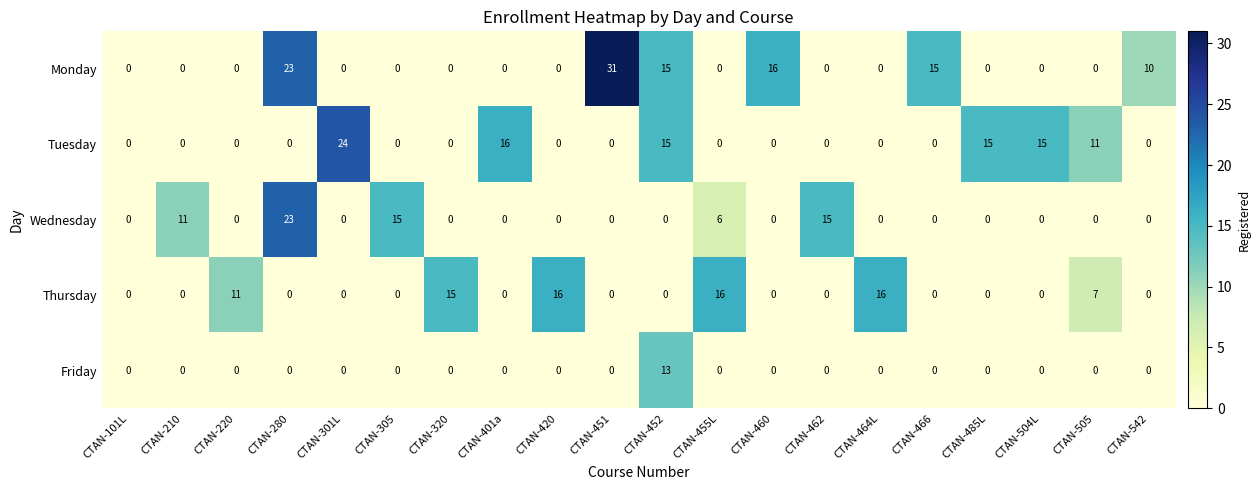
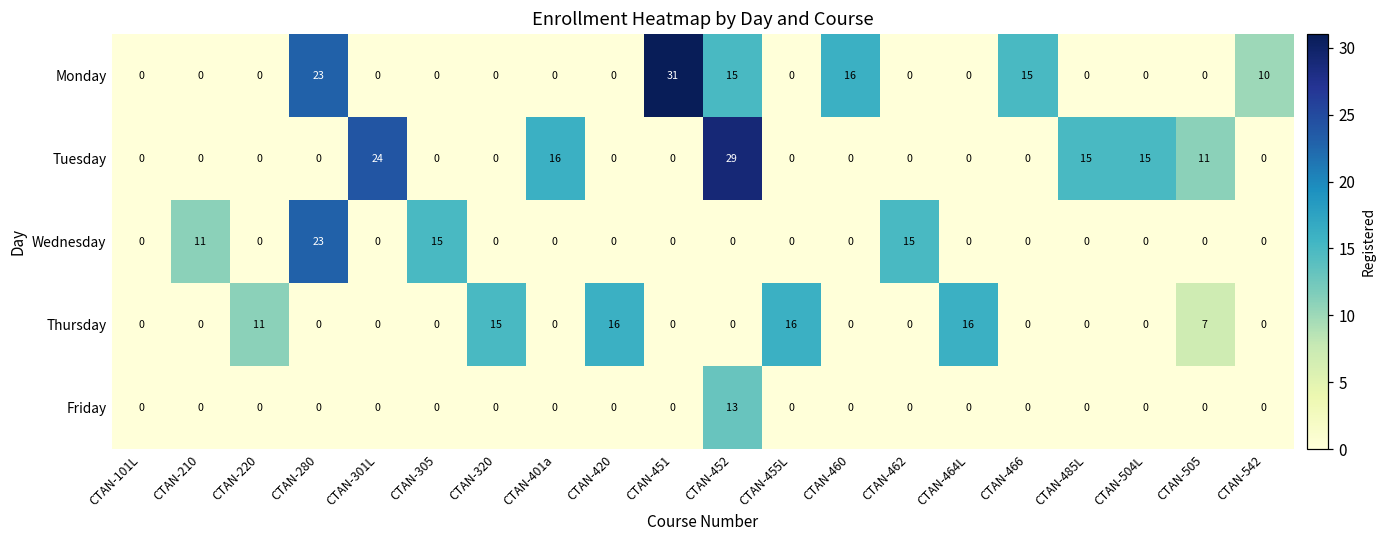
  {
    "Monday": {
      "CTAN-101L": 0,
      "CTAN-210": 0,
      "CTAN-220": 0,
      "CTAN-280": 23,
      "CTAN-301L": 0,
      "CTAN-305": 0,
      "CTAN-320": 0,
      "CTAN-401a": 0,
      "CTAN-420": 0,
      "CTAN-451": 31,
      "CTAN-452": 15,
      "CTAN-455L": 0,
      "CTAN-460": 16,
      "CTAN-462": 0,
      "CTAN-464L": 0,
      "CTAN-466": 15,
      "CTAN-485L": 0,
      "CTAN-504L": 0,
      "CTAN-505": 0,
      "CTAN-542": 10
    },
    "Tuesday": {
      "CTAN-101L": 0,
      "CTAN-210": 0,
      "CTAN-220": 0,
      "CTAN-280": 0,
      "CTAN-301L": 24,
      "CTAN-305": 0,
      "CTAN-320": 0,
      "CTAN-401a": 16,
      "CTAN-420": 0,
      "CTAN-451": 0,
-     "CTAN-452": 15,
+     "CTAN-452": 29,
      "CTAN-455L": 0,
      "CTAN-460": 0,
      "CTAN-462": 0,
      "CTAN-464L": 0,
      "CTAN-466": 0,
      "CTAN-485L": 15,
      "CTAN-504L": 15,
      "CTAN-505": 11,
      "CTAN-542": 0
    },
    "Wednesday": {
      "CTAN-101L": 0,
      "CTAN-210": 11,
      "CTAN-220": 0,
      "CTAN-280": 23,
      "CTAN-301L": 0,
      "CTAN-305": 15,
      "CTAN-320": 0,
      "CTAN-401a": 0,
      "CTAN-420": 0,
      "CTAN-451": 0,
      "CTAN-452": 0,
-     "CTAN-455L": 6,
+     "CTAN-455L": 0,
      "CTAN-460": 0,
      "CTAN-462": 15,
      "CTAN-464L": 0,
      "CTAN-466": 0,
      "CTAN-485L": 0,
      "CTAN-504L": 0,
      "CTAN-505": 0,
      "CTAN-542": 0
    },
    "Thursday": {
      "CTAN-101L": 0,
      "CTAN-210": 0,
      "CTAN-220": 11,
      "CTAN-280": 0,
      "CTAN-301L": 0,
      "CTAN-305": 0,
      "CTAN-320": 15,
      "CTAN-401a": 0,
      "CTAN-420": 16,
      "CTAN-451": 0,
      "CTAN-452": 0,
      "CTAN-455L": 16,
      "CTAN-460": 0,
      "CTAN-462": 0,
      "CTAN-464L": 16,
      "CTAN-466": 0,
      "CTAN-485L": 0,
      "CTAN-504L": 0,
      "CTAN-505": 7,
      "CTAN-542": 0
    },
    "Friday": {
      "CTAN-101L": 0,
      "CTAN-210": 0,
      "CTAN-220": 0,
      "CTAN-280": 0,
      "CTAN-301L": 0,
      "CTAN-305": 0,
      "CTAN-320": 0,
      "CTAN-401a": 0,
      "CTAN-420": 0,
      "CTAN-451": 0,
      "CTAN-452": 13,
      "CTAN-455L": 0,
      "CTAN-460": 0,
      "CTAN-462": 0,
      "CTAN-464L": 0,
      "CTAN-466": 0,
      "CTAN-485L": 0,
      "CTAN-504L": 0,
      "CTAN-505": 0,
      "CTAN-542": 0
    }
  }
